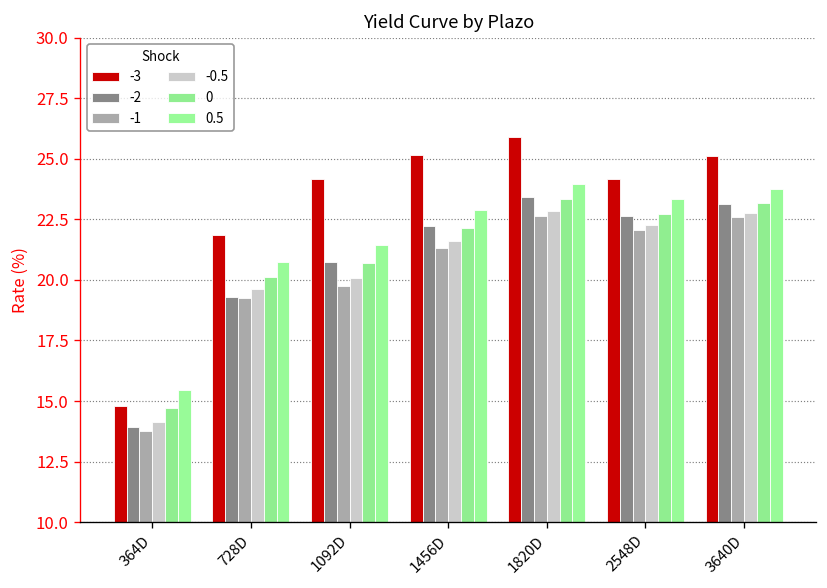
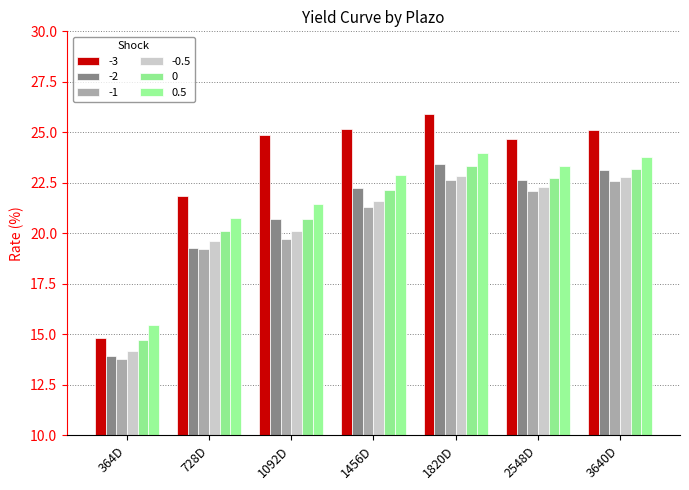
  {
    "-3": {
      "364D": 14.8,
      "728D": 21.8,
-     "1092D": 24.2,
+     "1092D": 24.9,
      "1456D": 25.2,
      "1820D": 25.9,
-     "2548D": 24.2,
+     "2548D": 24.7,
      "3640D": 25.1
    }
  }
